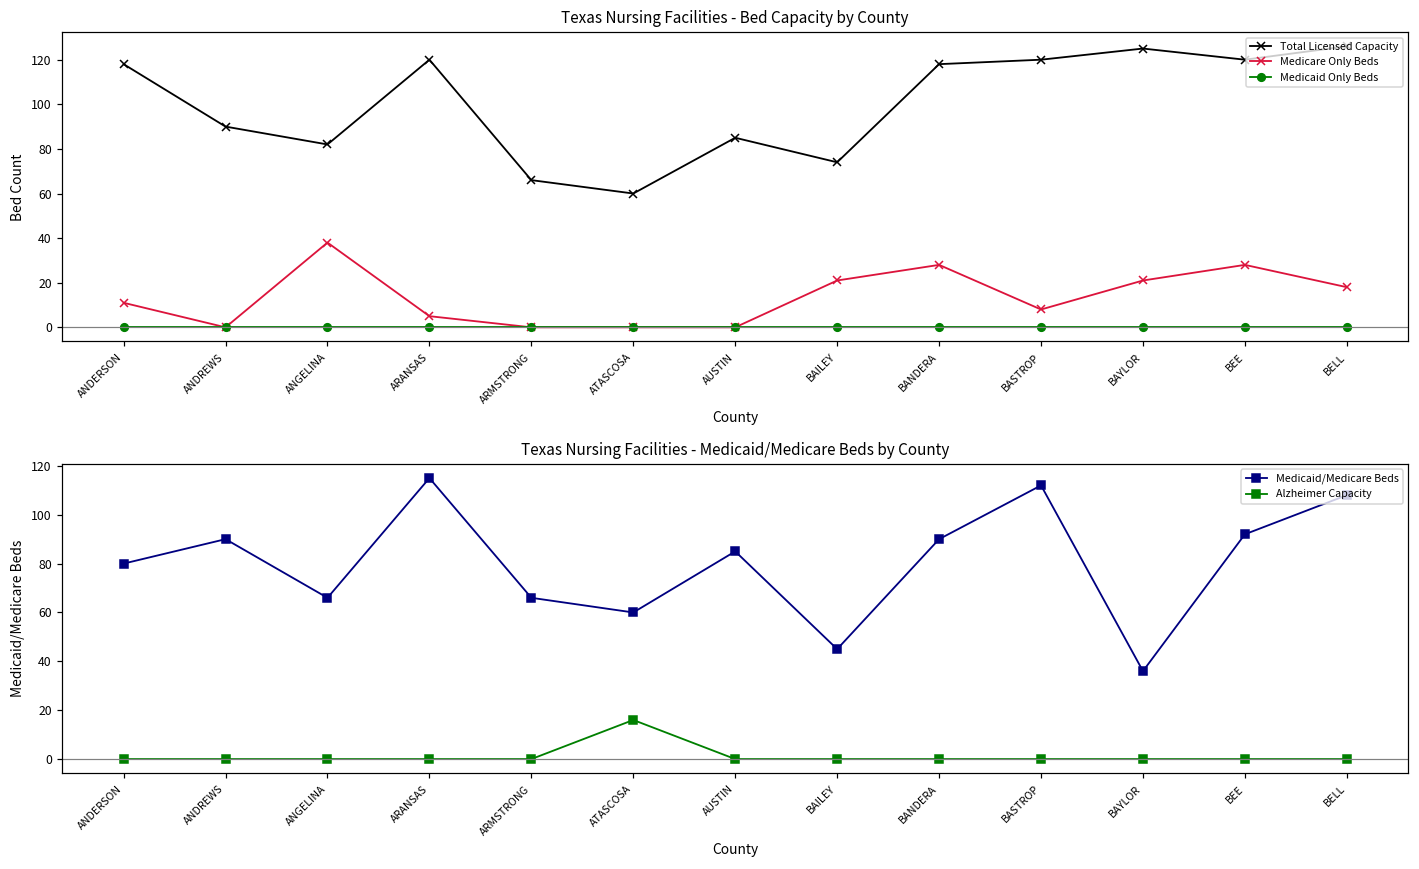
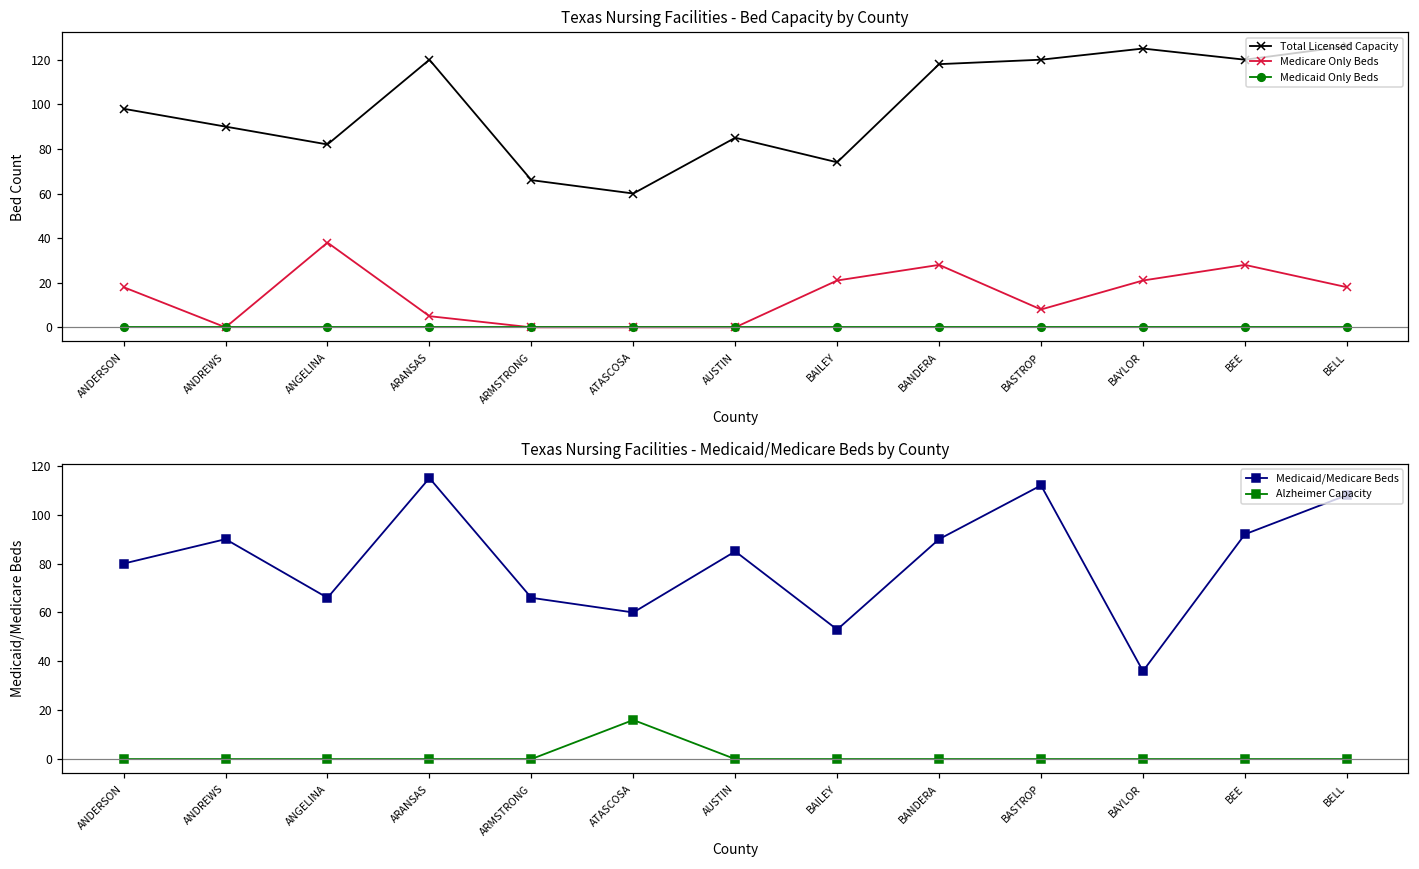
  {
    "Texas Nursing Facilities - Bed Capacity by County": {
      "Total Licensed Capacity": {
-       "ANDERSON": 118,
+       "ANDERSON": 98,
        "ANDREWS": 90,
        "ANGELINA": 82,
        "ARANSAS": 120,
        "ARMSTRONG": 66,
        "ATASCOSA": 60,
        "AUSTIN": 85,
        "BAILEY": 74,
        "BANDERA": 118,
        "BASTROP": 120,
        "BAYLOR": 125,
        "BEE": 120
      },
      "Medicare Only Beds": {
-       "ANDERSON": 11,
+       "ANDERSON": 18,
        "ANGELINA": 38,
        "ARANSAS": 5,
        "BAILEY": 21,
        "BANDERA": 28,
        "BASTROP": 8,
        "BAYLOR": 21,
        "BEE": 28,
        "BELL": 18
      },
      "Medicaid Only Beds": {
        "ANDERSON": 0,
        "ANGELINA": 0,
        "ARANSAS": 0,
        "BAILEY": 0,
        "BANDERA": 0,
        "BASTROP": 0,
        "BAYLOR": 0,
        "BEE": 0,
        "BELL": 0
      }
    },
    "Texas Nursing Facilities - Medicaid/Medicare Beds by County": {
      "Medicaid/Medicare Beds": {
        "ANDERSON": 80,
        "ANDREWS": 90,
        "ANGELINA": 66,
        "ARANSAS": 115,
        "ARMSTRONG": 66,
        "ATASCOSA": 60,
        "AUSTIN": 85,
-       "BAILEY": 45,
+       "BAILEY": 53,
        "BANDERA": 90,
        "BASTROP": 112,
        "BAYLOR": 36,
        "BEE": 92
      },
      "Alzheimer Capacity": {
        "ANDERSON": 0,
        "ANDREWS": 0,
        "ANGELINA": 0,
        "ARANSAS": 0,
        "ARMSTRONG": 0,
        "ATASCOSA": 16,
        "AUSTIN": 0,
        "BAILEY": 0,
        "BANDERA": 0,
        "BASTROP": 0,
        "BAYLOR": 0,
        "BEE": 0,
        "BELL": 0
      }
    }
  }
